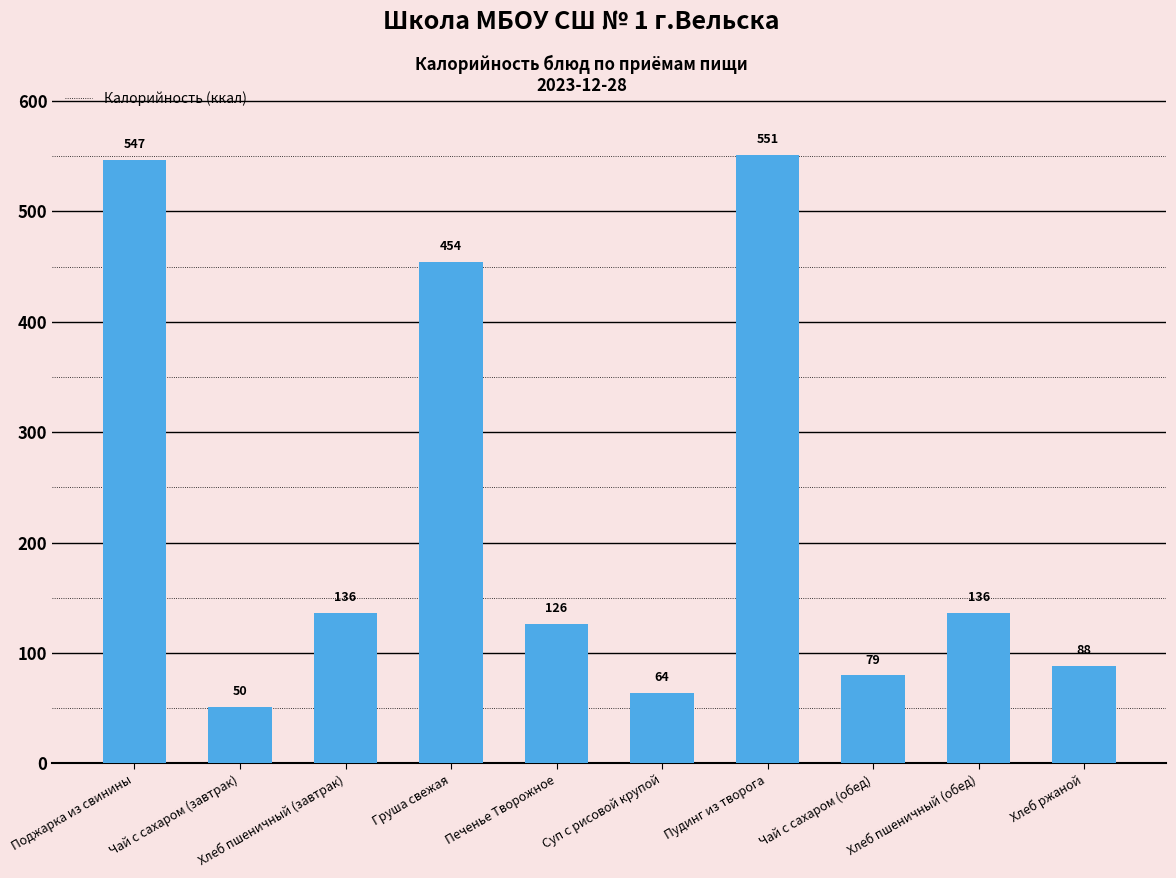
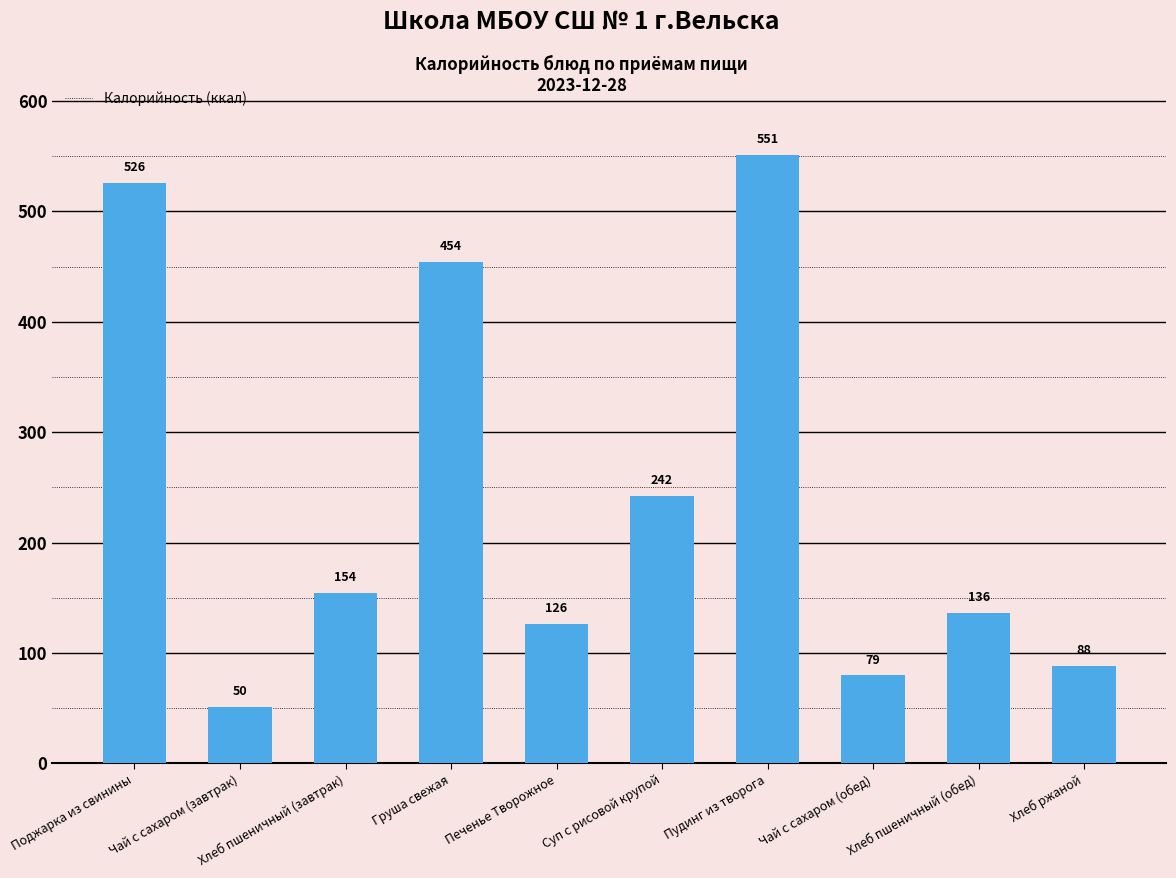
  {
-   "Поджарка из свинины": 547,
-   "Хлеб пшеничный (завтрак)": 136,
+   "Поджарка из свинины": 526,
+   "Хлеб пшеничный (завтрак)": 154,
    "Груша свежая": 454,
    "Печенье Творожное": 126,
-   "Суп с рисовой крупой": 64,
+   "Суп с рисовой крупой": 242,
    "Пудинг из творога": 551,
    "Чай с сахаром (обед)": 79,
    "Хлеб пшеничный (обед)": 136,
    "Хлеб ржаной": 88
  }
